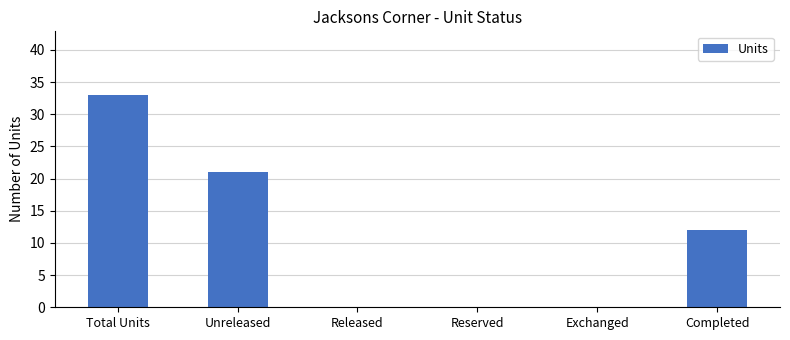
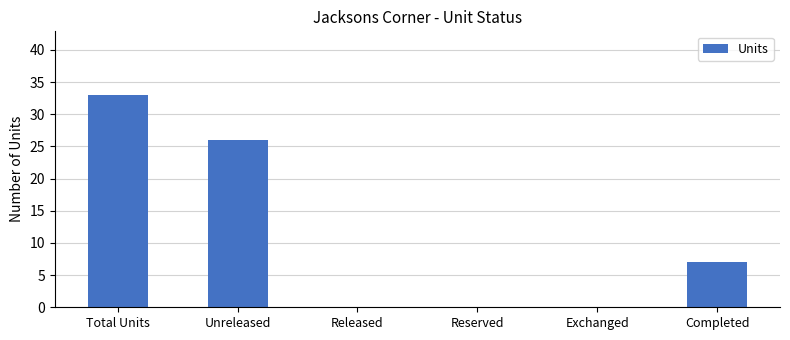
  {
    "Total Units": 33,
-   "Unreleased": 21,
+   "Unreleased": 26,
    "Released": 0,
    "Reserved": 0,
    "Exchanged": 0,
-   "Completed": 12
+   "Completed": 7
  }
